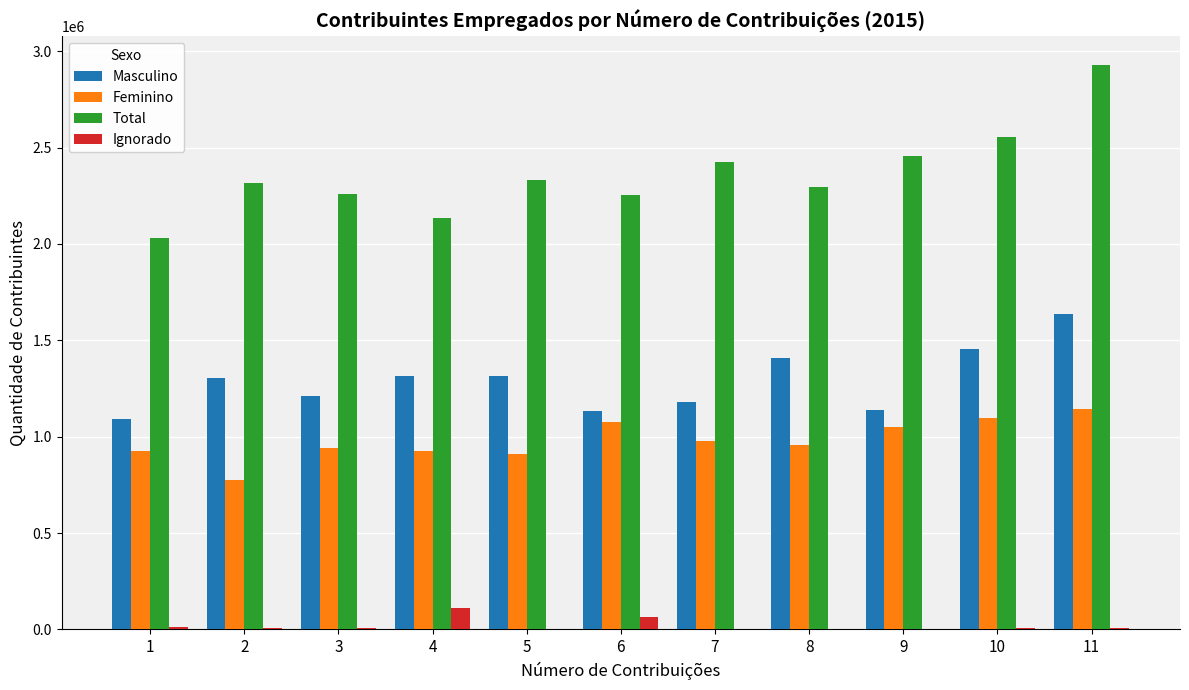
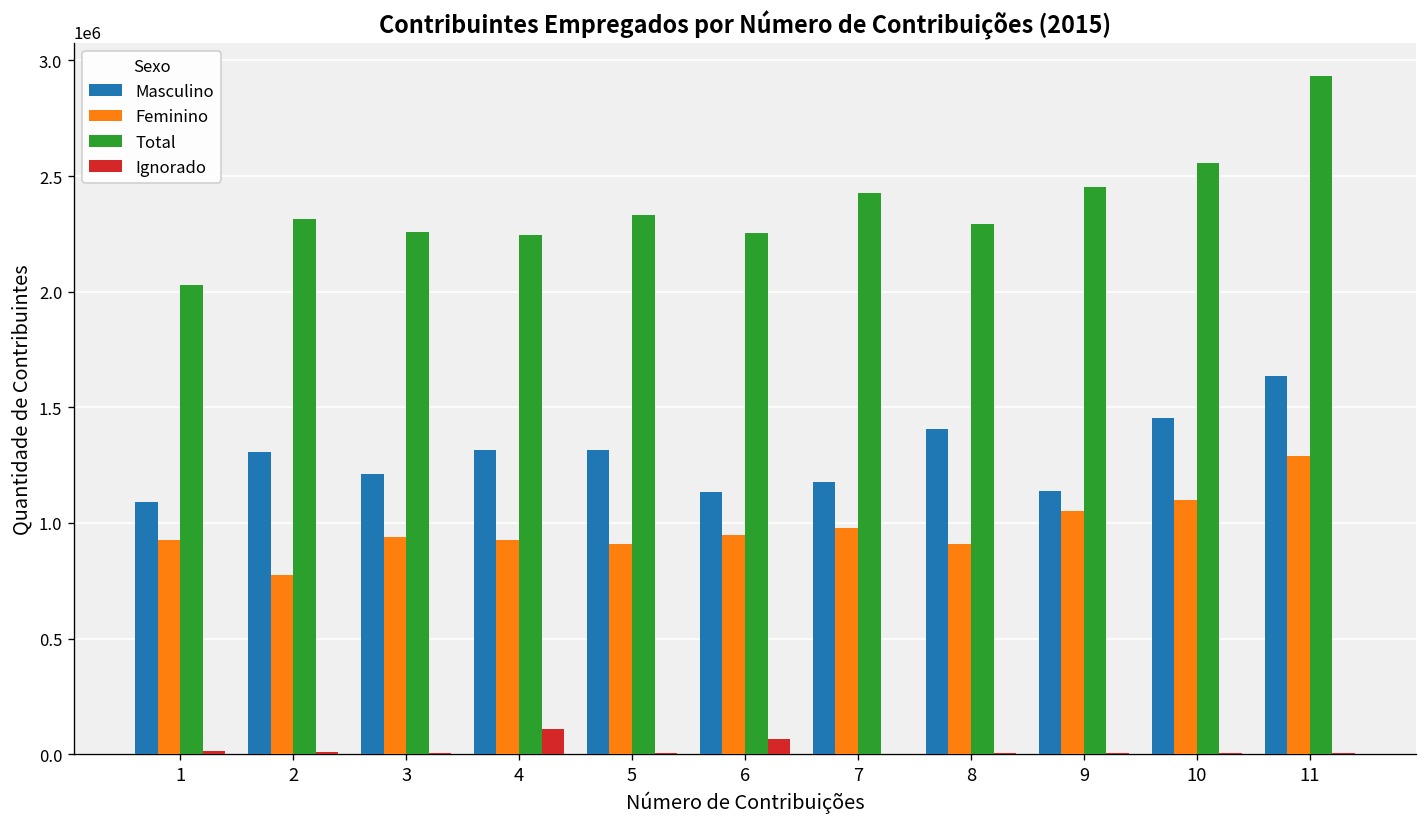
  {
    "Masculino": {
      "1": 1090000,
      "2": 1310000,
      "3": 1210000,
      "4": 1320000,
      "5": 1320000,
      "6": 1130000,
      "7": 1180000,
      "8": 1410000,
      "9": 1140000,
      "10": 1450000,
      "11": 1630000
    },
    "Feminino": {
      "1": 920000,
      "2": 780000,
      "3": 940000,
      "4": 920000,
      "5": 910000,
-     "6": 1080000,
+     "6": 950000,
      "7": 980000,
-     "8": 960000,
+     "8": 910000,
      "9": 1050000,
      "10": 1100000,
-     "11": 1140000
+     "11": 1290000
    },
    "Total": {
      "1": 2030000,
      "2": 2310000,
      "3": 2260000,
-     "4": 2140000,
+     "4": 2240000,
      "5": 2330000,
      "6": 2250000,
      "7": 2430000,
      "8": 2290000,
      "9": 2450000,
      "10": 2560000,
      "11": 2930000
    },
    "Ignorado": {
      "1": 10000,
      "4": 110000,
      "6": 70000
    }
  }
